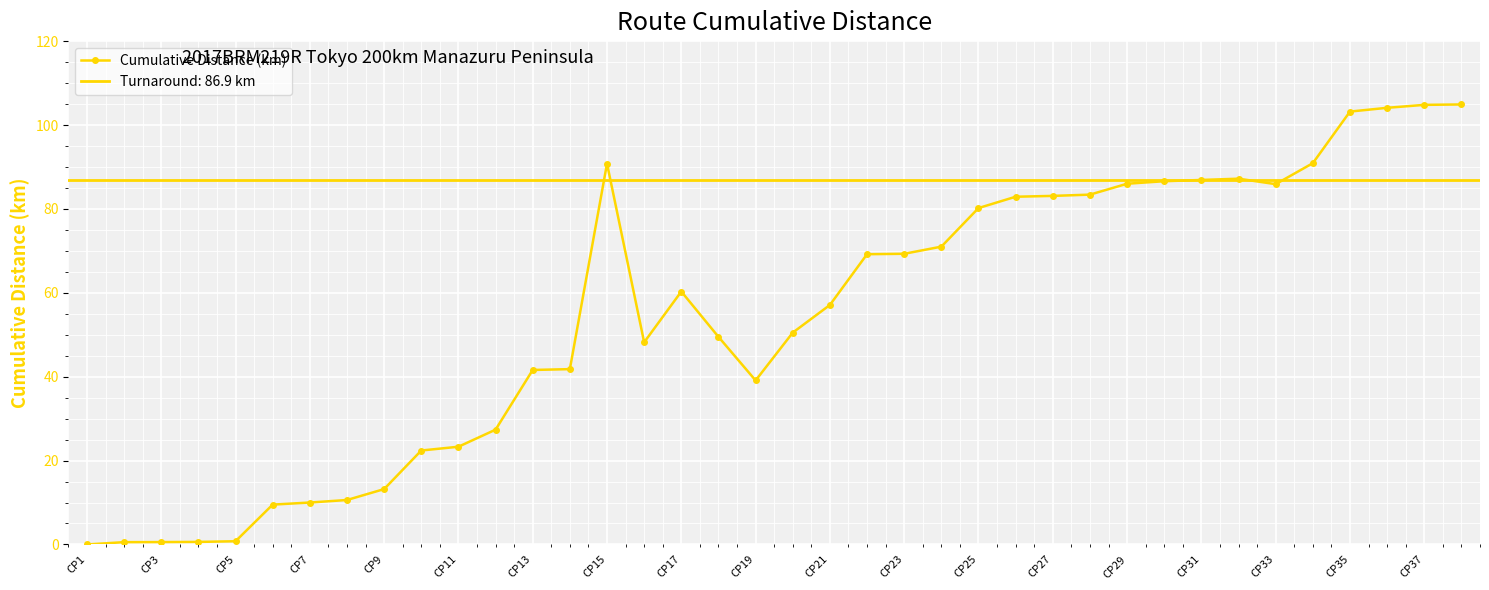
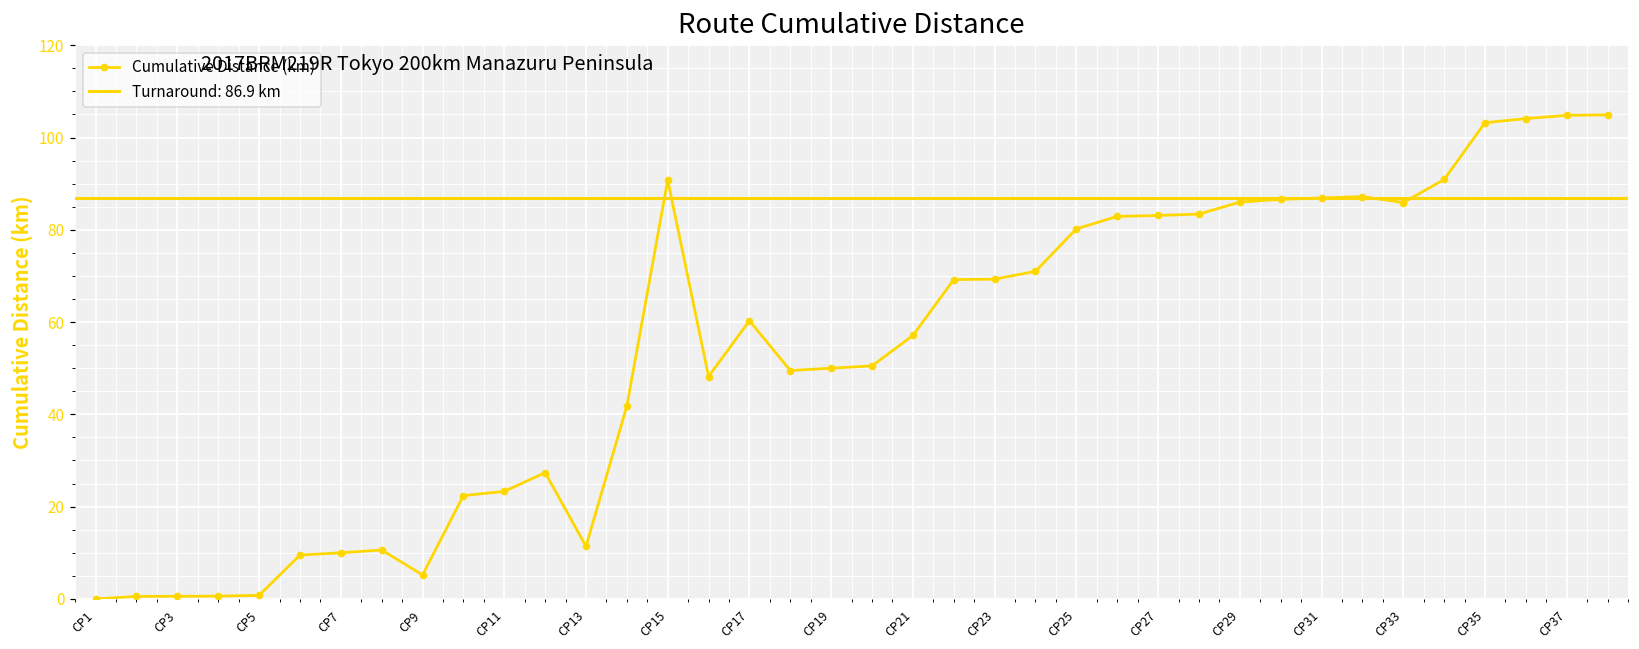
  {
    "CP1": 0,
    "CP3": 1,
    "CP5": 1,
    "CP7": 10,
-   "CP9": 13,
+   "CP9": 5,
    "CP11": 23,
-   "CP13": 42,
+   "CP13": 11,
    "CP15": 91,
    "CP17": 60,
-   "CP19": 39,
+   "CP19": 50,
    "CP21": 57,
    "CP23": 69,
    "CP25": 80,
    "CP27": 83,
    "CP29": 86,
    "CP31": 87,
    "CP33": 86,
    "CP35": 103,
    "CP37": 105
  }
